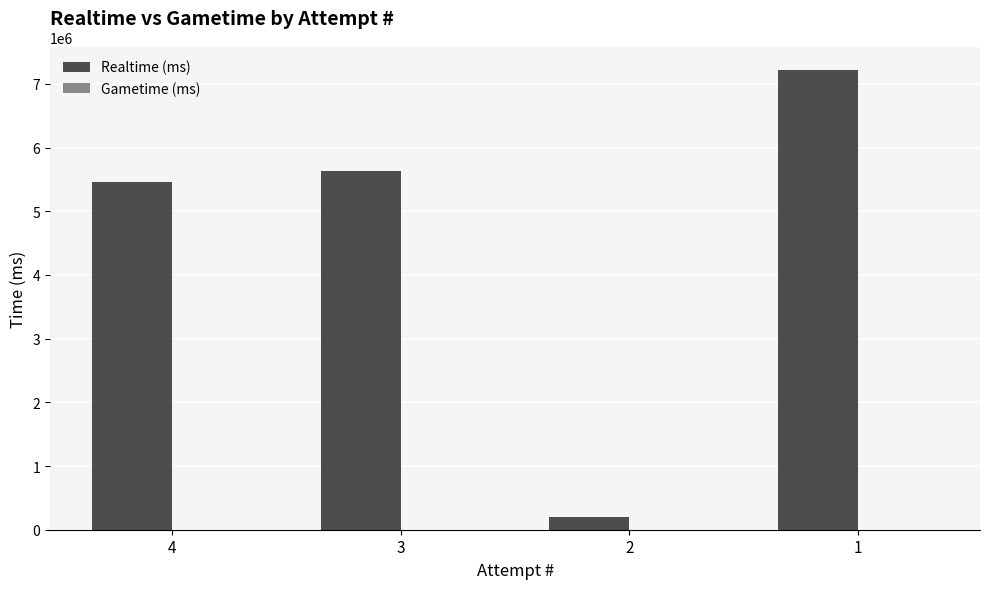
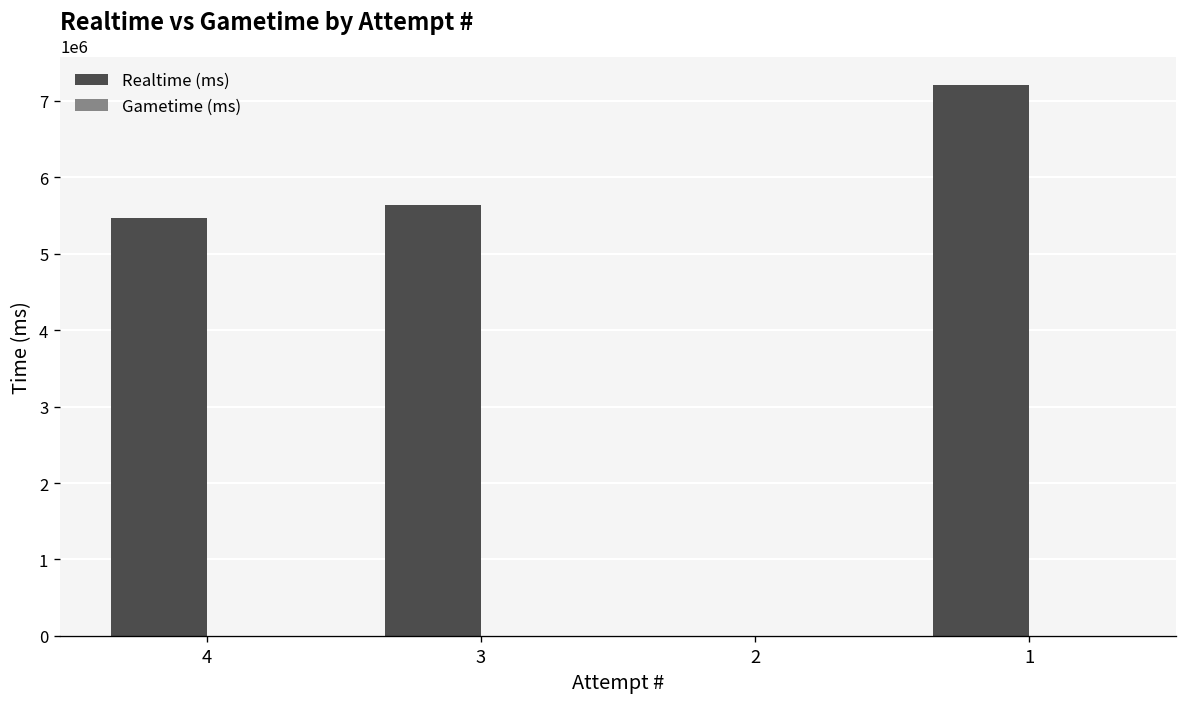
  {
    "Realtime (ms)": {
      "4": 5500000,
      "3": 5600000,
-     "2": 200000,
+     "2": 0,
      "1": 7200000
    },
    "Gametime (ms)": {
      "4": 0,
      "3": 0,
      "2": 0,
      "1": 0
    }
  }
